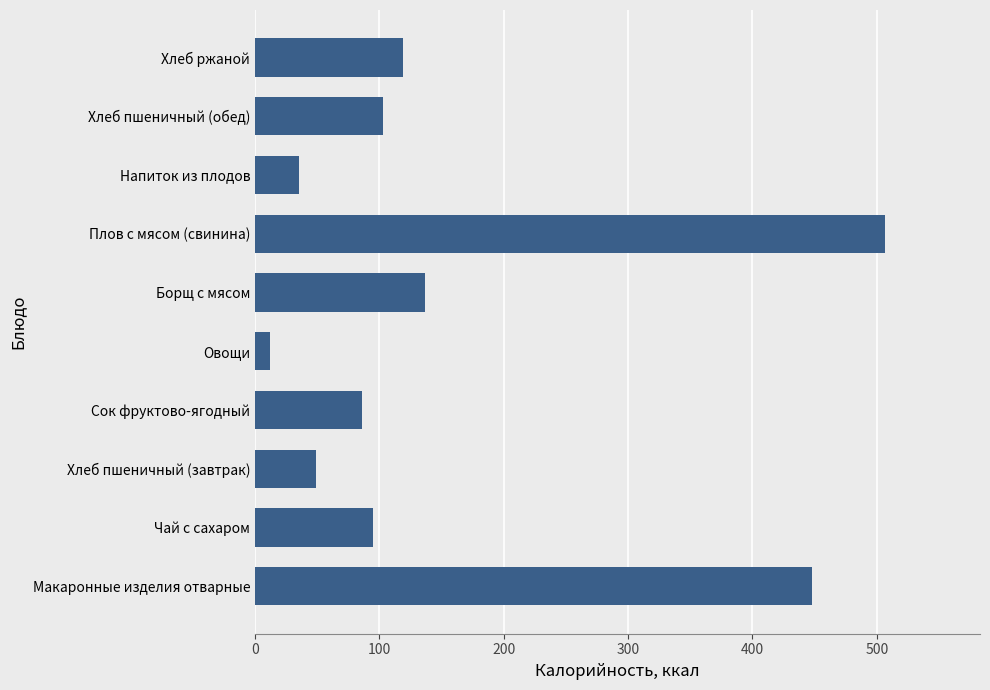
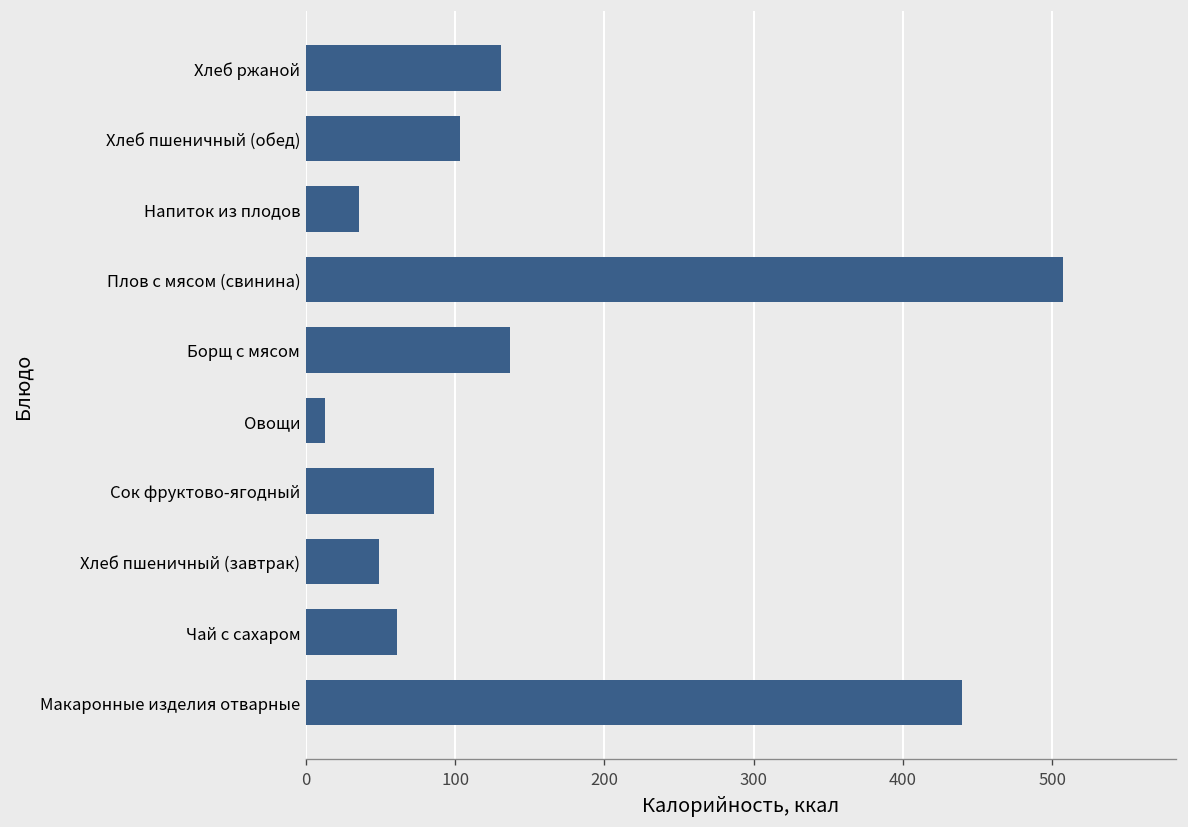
  {
-   "Хлеб ржаной": 119,
+   "Хлеб ржаной": 131,
    "Хлеб пшеничный (обед)": 103,
    "Напиток из плодов": 36,
    "Плов с мясом (свинина)": 507,
    "Борщ с мясом": 137,
    "Овощи": 12,
    "Сок фруктово-ягодный": 86,
    "Хлеб пшеничный (завтрак)": 49,
-   "Чай с сахаром": 95,
-   "Макаронные изделия отварные": 448
+   "Чай с сахаром": 61,
+   "Макаронные изделия отварные": 440
  }
